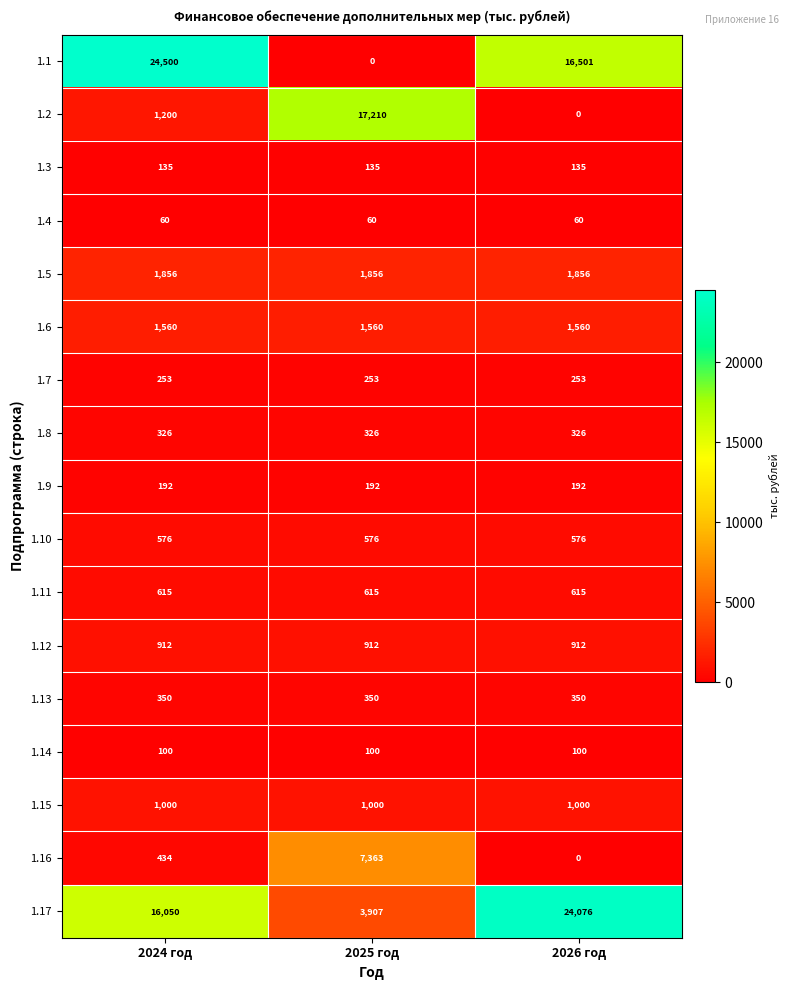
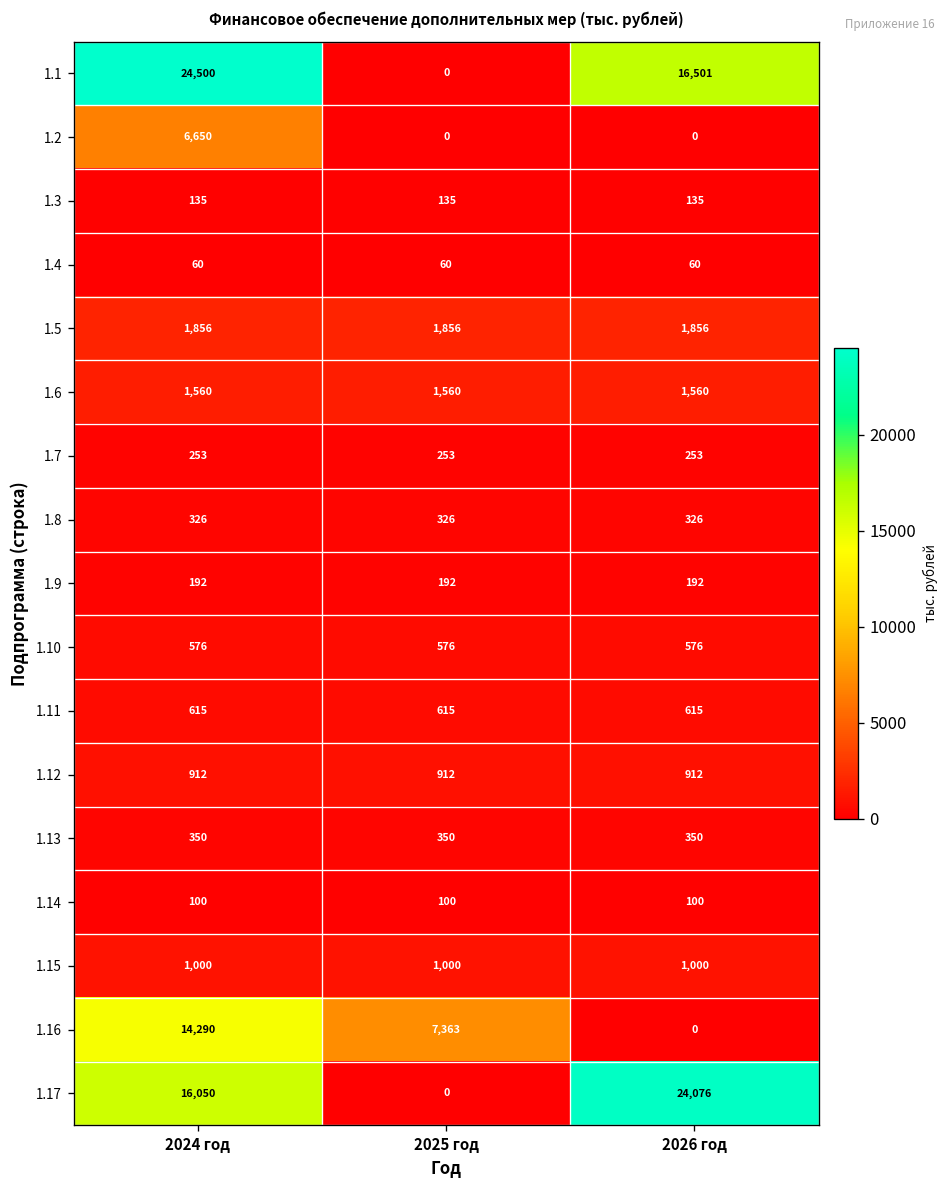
  {
    "1.1": {
      "2024 год": "24,500",
      "2025 год": "0",
      "2026 год": "16,501"
    },
    "1.2": {
-     "2024 год": "1,200",
-     "2025 год": "17,210",
+     "2024 год": "6,650",
+     "2025 год": "0",
      "2026 год": "0"
    },
    "1.3": {
      "2024 год": "135",
      "2025 год": "135",
      "2026 год": "135"
    },
    "1.4": {
      "2024 год": "60",
      "2025 год": "60",
      "2026 год": "60"
    },
    "1.5": {
      "2024 год": "1,856",
      "2025 год": "1,856",
      "2026 год": "1,856"
    },
    "1.6": {
      "2024 год": "1,560",
      "2025 год": "1,560",
      "2026 год": "1,560"
    },
    "1.7": {
      "2024 год": "253",
      "2025 год": "253",
      "2026 год": "253"
    },
    "1.8": {
      "2024 год": "326",
      "2025 год": "326",
      "2026 год": "326"
    },
    "1.9": {
      "2024 год": "192",
      "2025 год": "192",
      "2026 год": "192"
    },
    "1.10": {
      "2024 год": "576",
      "2025 год": "576",
      "2026 год": "576"
    },
    "1.11": {
      "2024 год": "615",
      "2025 год": "615",
      "2026 год": "615"
    },
    "1.12": {
      "2024 год": "912",
      "2025 год": "912",
      "2026 год": "912"
    },
    "1.13": {
      "2024 год": "350",
      "2025 год": "350",
      "2026 год": "350"
    },
    "1.14": {
      "2024 год": "100",
      "2025 год": "100",
      "2026 год": "100"
    },
    "1.15": {
      "2024 год": "1,000",
      "2025 год": "1,000",
      "2026 год": "1,000"
    },
    "1.16": {
-     "2024 год": "434",
+     "2024 год": "14,290",
      "2025 год": "7,363",
      "2026 год": "0"
    },
    "1.17": {
      "2024 год": "16,050",
-     "2025 год": "3,907",
+     "2025 год": "0",
      "2026 год": "24,076"
    }
  }
